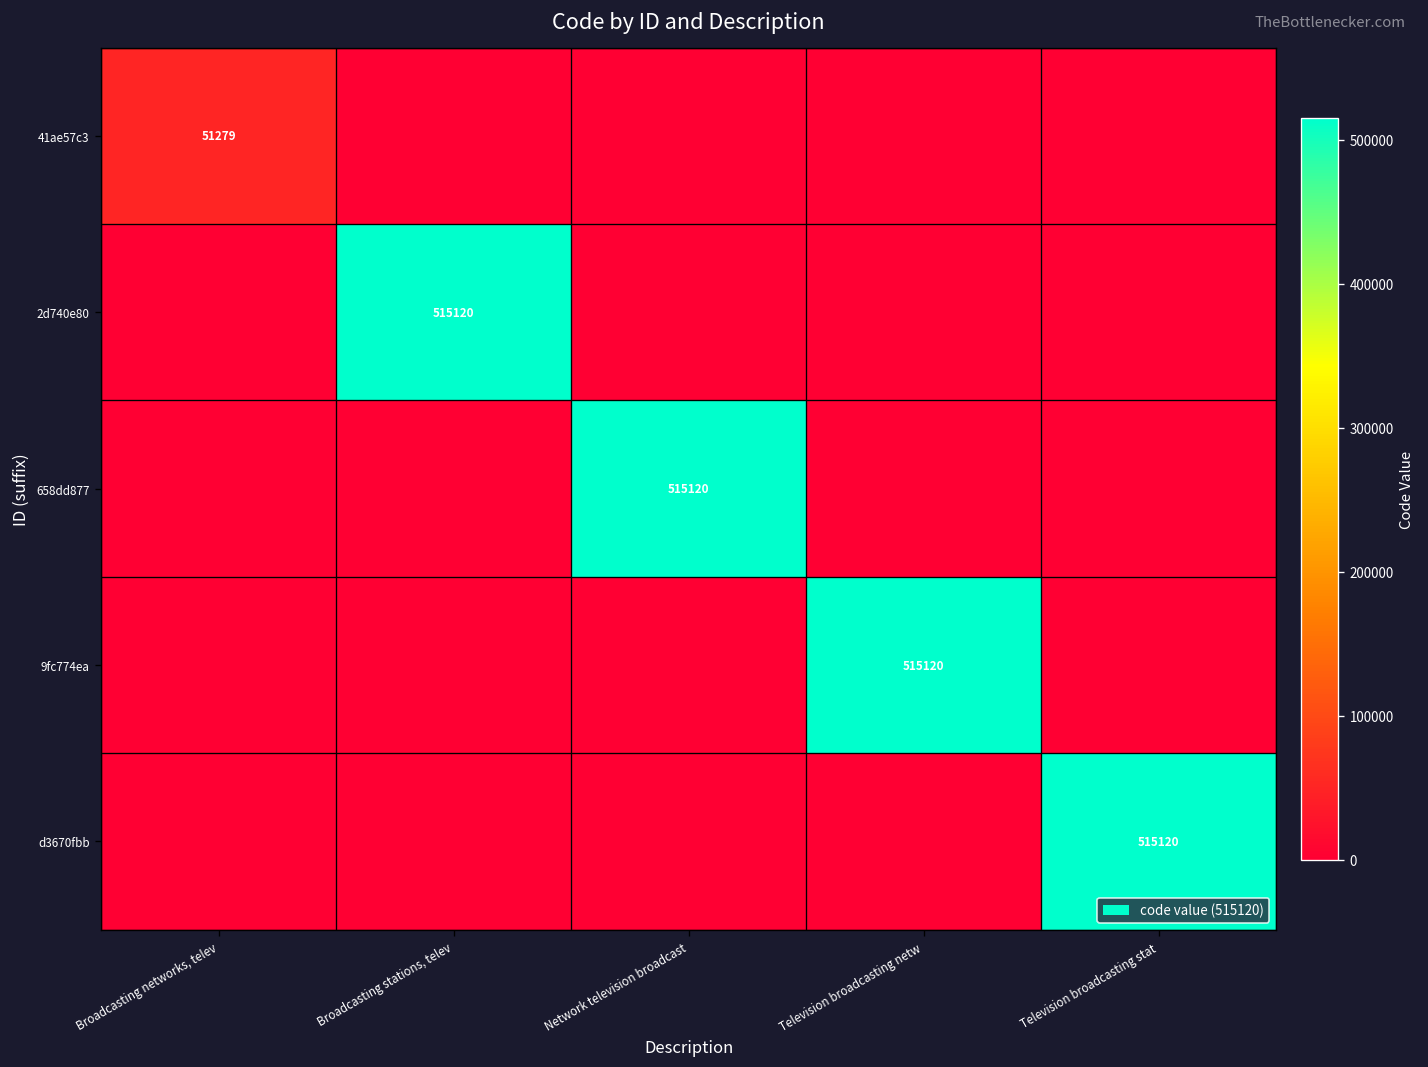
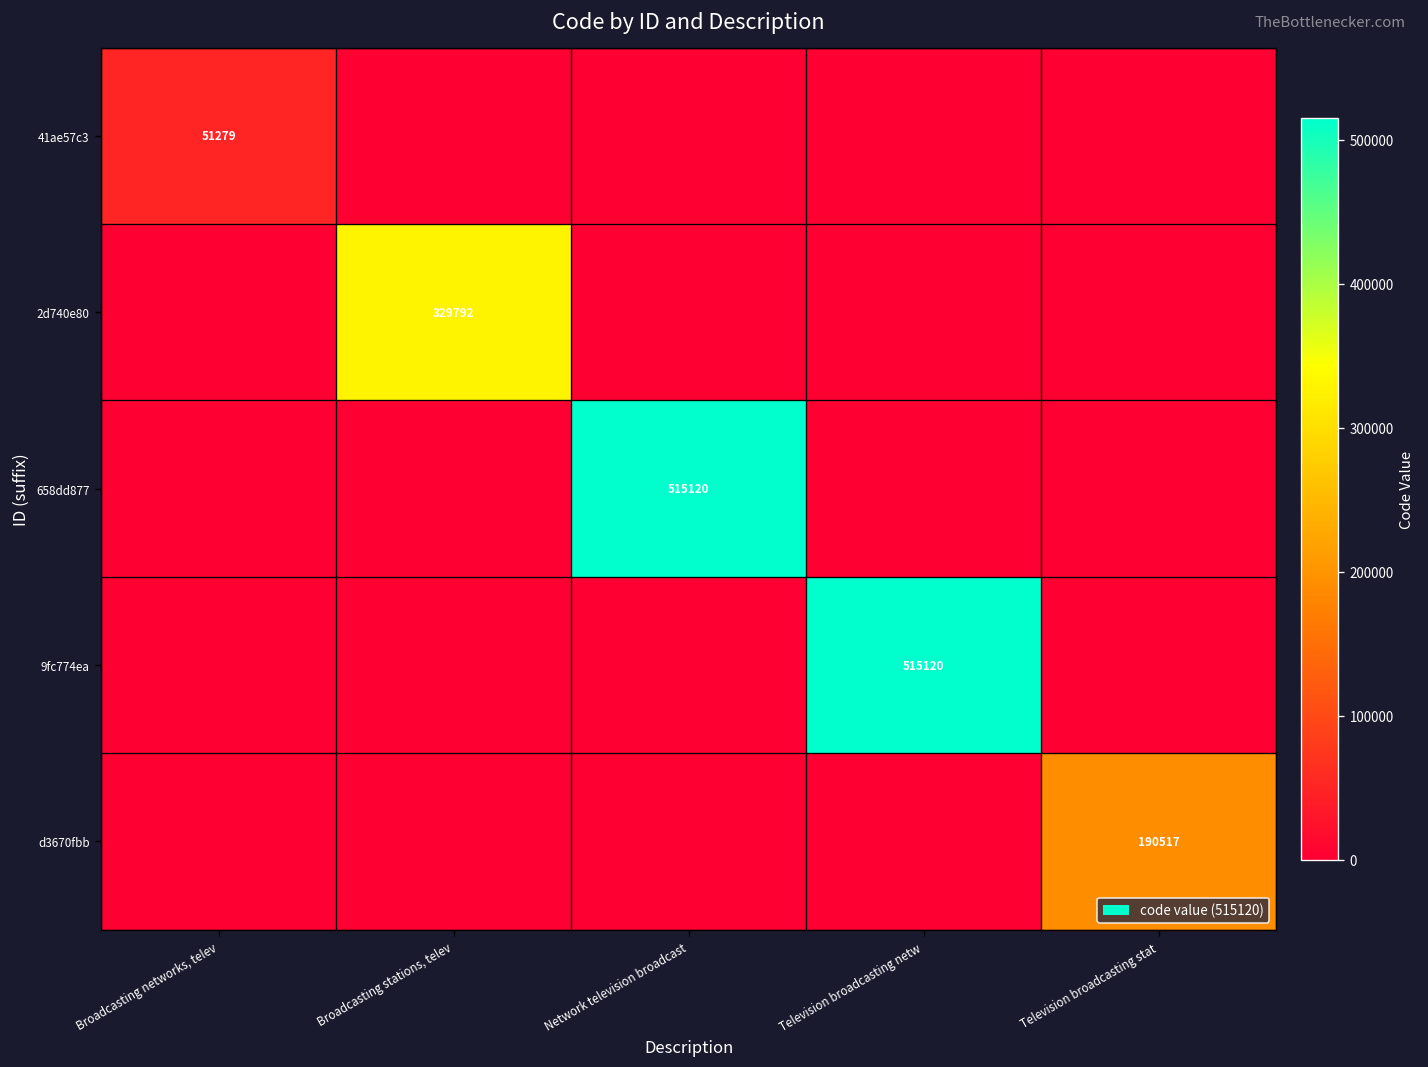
  {
    "41ae57c3": {
      "Broadcasting networks, telev": 51279
    },
    "2d740e80": {
-     "Broadcasting stations, telev": 515120
+     "Broadcasting stations, telev": 329792
    },
    "658dd877": {
      "Network television broadcast": 515120
    },
    "9fc774ea": {
      "Television broadcasting netw": 515120
    },
    "d3670fbb": {
-     "Television broadcasting stat": 515120
+     "Television broadcasting stat": 190517
    }
  }
